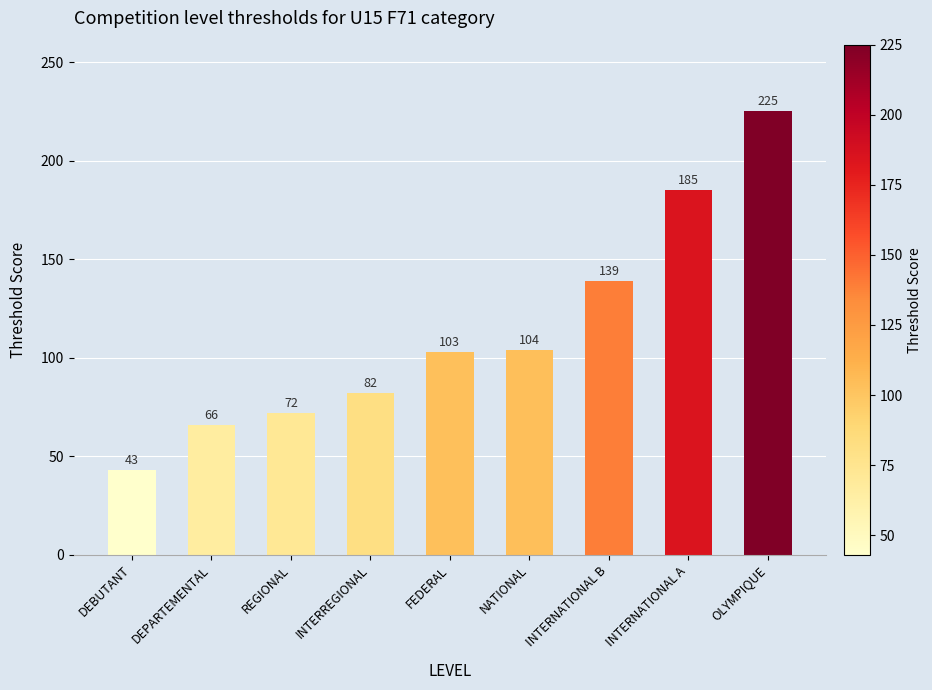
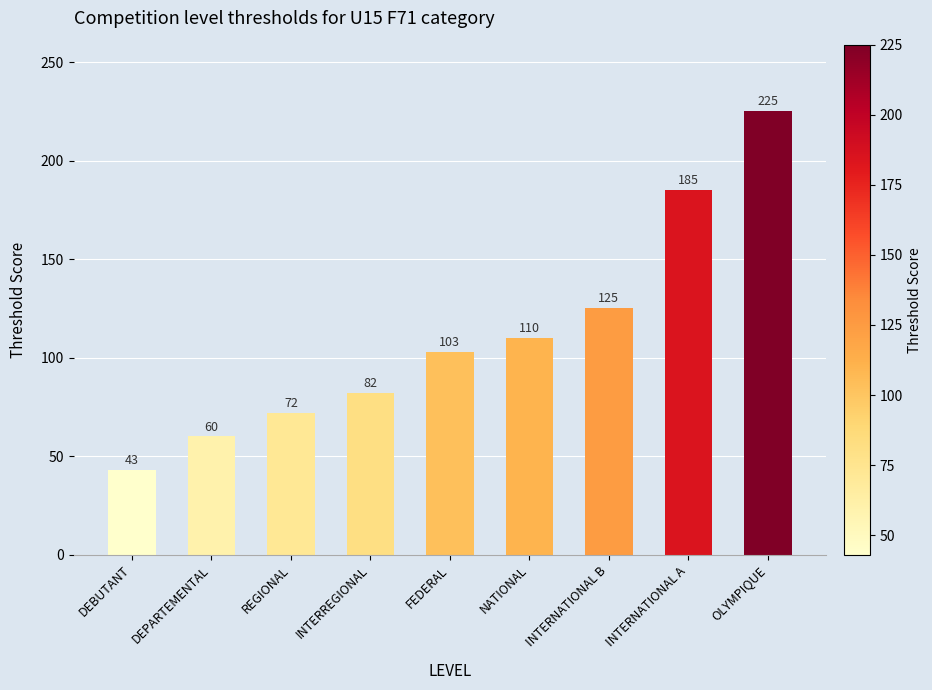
  {
    "DEBUTANT": 43,
-   "DEPARTEMENTAL": 66,
+   "DEPARTEMENTAL": 60,
    "REGIONAL": 72,
    "INTERREGIONAL": 82,
    "FEDERAL": 103,
-   "NATIONAL": 104,
-   "INTERNATIONAL B": 139,
+   "NATIONAL": 110,
+   "INTERNATIONAL B": 125,
    "INTERNATIONAL A": 185,
    "OLYMPIQUE": 225
  }
